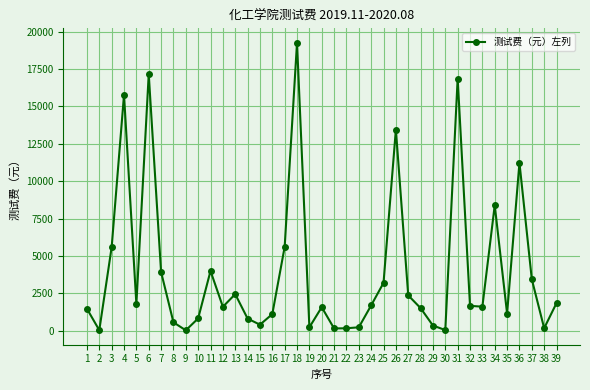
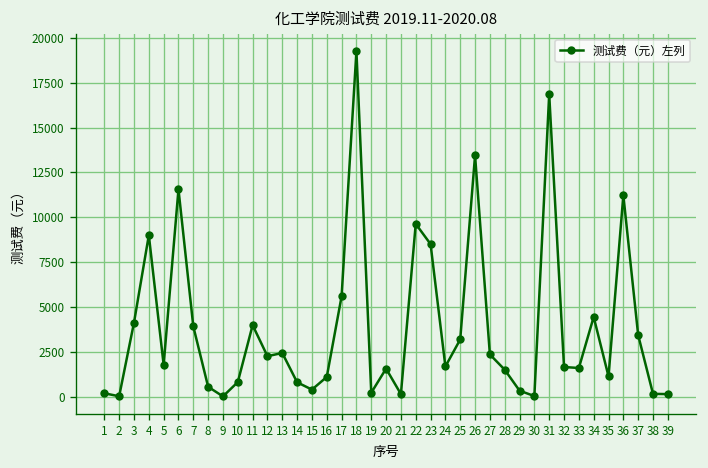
  {
-   "1": 1500,
+   "1": 200,
    "2": 0,
-   "3": 5600,
-   "4": 15800,
+   "3": 4100,
+   "4": 9000,
    "5": 1800,
-   "6": 17200,
+   "6": 11600,
    "7": 3900,
    "8": 600,
    "9": 0,
    "10": 800,
    "11": 4000,
-   "12": 1600,
+   "12": 2300,
    "13": 2400,
    "14": 800,
    "15": 400,
    "16": 1100,
    "17": 5600,
    "18": 19300,
    "19": 200,
    "20": 1600,
    "21": 100,
-   "22": 200,
-   "23": 200,
+   "22": 9600,
+   "23": 8500,
    "24": 1700,
    "25": 3200,
    "26": 13400,
    "27": 2400,
    "28": 1500,
    "29": 300,
    "30": 0,
    "31": 16900,
    "32": 1700,
    "33": 1600,
-   "34": 8400,
+   "34": 4400,
    "35": 1100,
    "36": 11200,
    "37": 3400,
    "38": 200,
-   "39": 1800
+   "39": 200
  }
